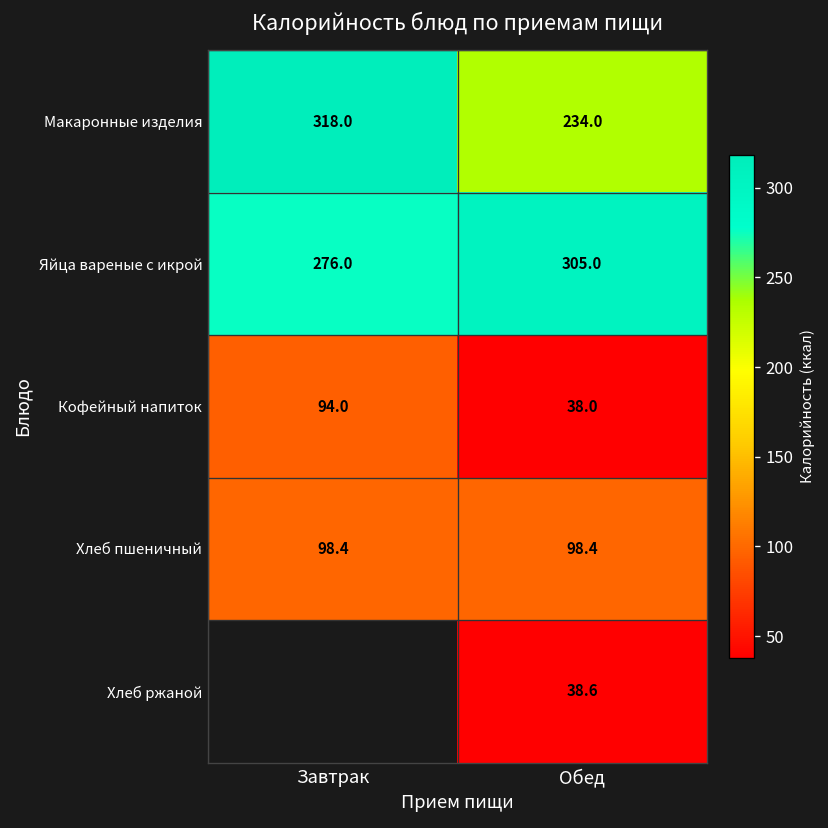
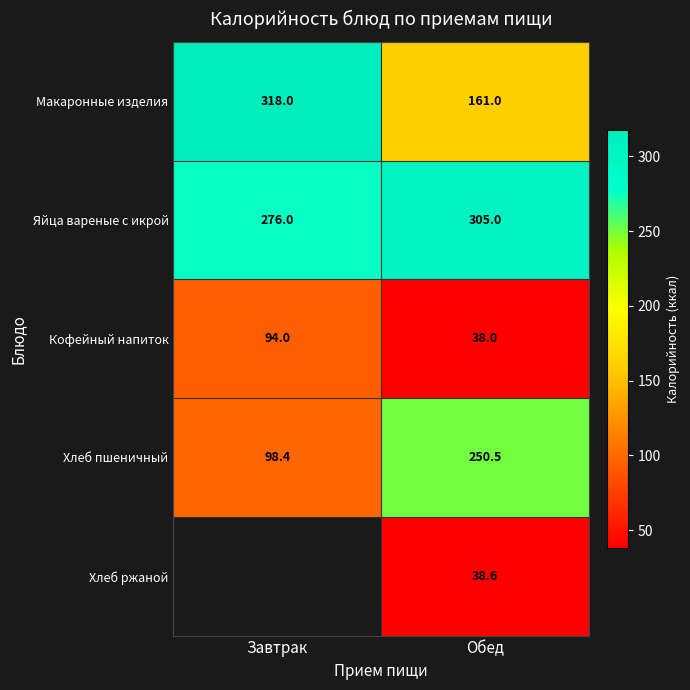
  {
    "Макаронные изделия": {
      "Завтрак": 318.0,
-     "Обед": 234.0
+     "Обед": 161.0
    },
    "Яйца вареные с икрой": {
      "Завтрак": 276.0,
      "Обед": 305.0
    },
    "Кофейный напиток": {
      "Завтрак": 94.0,
      "Обед": 38.0
    },
    "Хлеб пшеничный": {
      "Завтрак": 98.4,
-     "Обед": 98.4
+     "Обед": 250.5
    },
    "Хлеб ржаной": {
      "Обед": 38.6
    }
  }
